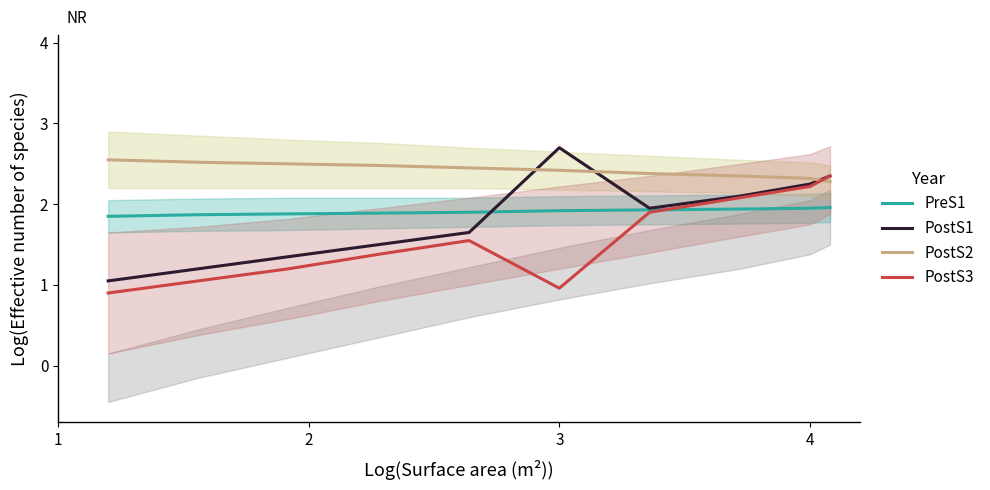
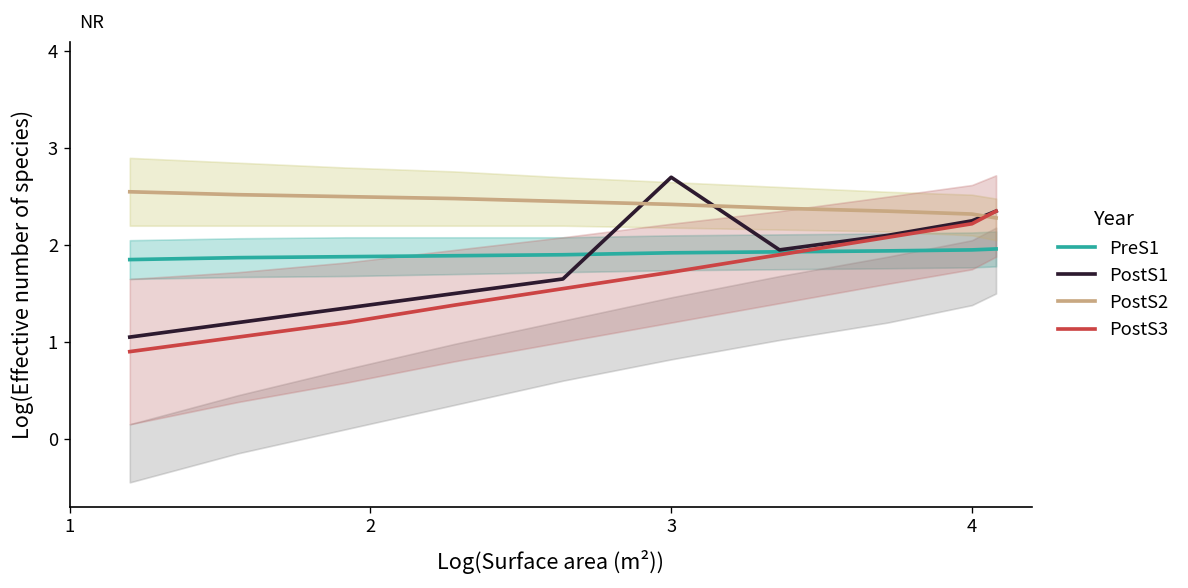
  {
    "PostS1": {
      "3": 2.7
    },
    "PostS3": {
-     "3": 1.0
+     "3": 1.7
    }
  }
